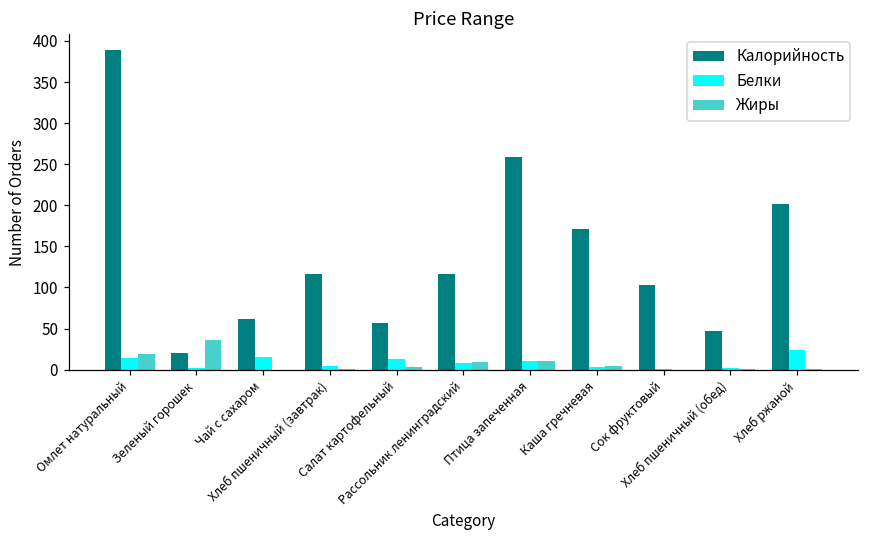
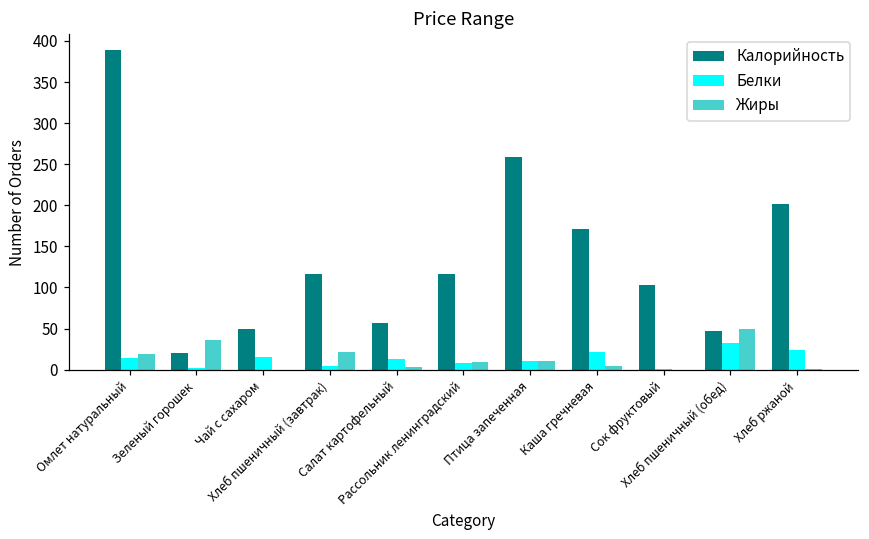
  {
    "Калорийность": {
      "Омлет натуральный": 390,
      "Зеленый горошек": 20,
-     "Чай с сахаром": 60,
+     "Чай с сахаром": 50,
      "Хлеб пшеничный (завтрак)": 120,
      "Салат картофельный": 60,
      "Рассольник ленинградский": 120,
      "Птица запеченная": 260,
      "Каша гречневая": 170,
      "Сок фруктовый": 100,
      "Хлеб пшеничный (обед)": 50,
      "Хлеб ржаной": 200
    },
    "Белки": {
      "Омлет натуральный": 10,
      "Чай с сахаром": 10,
      "Хлеб пшеничный (завтрак)": 0,
      "Салат картофельный": 10,
      "Рассольник ленинградский": 10,
      "Птица запеченная": 10,
-     "Каша гречневая": 0,
-     "Хлеб пшеничный (обед)": 0,
+     "Каша гречневая": 20,
+     "Хлеб пшеничный (обед)": 30,
      "Хлеб ржаной": 20
    },
    "Жиры": {
      "Омлет натуральный": 20,
      "Зеленый горошек": 40,
-     "Хлеб пшеничный (завтрак)": 0,
+     "Хлеб пшеничный (завтрак)": 20,
      "Рассольник ленинградский": 10,
      "Птица запеченная": 10,
      "Каша гречневая": 0,
-     "Хлеб пшеничный (обед)": 0
+     "Хлеб пшеничный (обед)": 50
    }
  }
